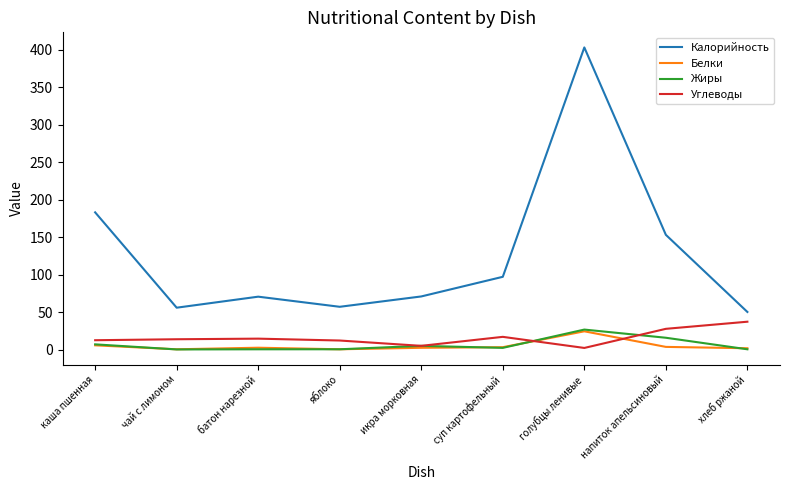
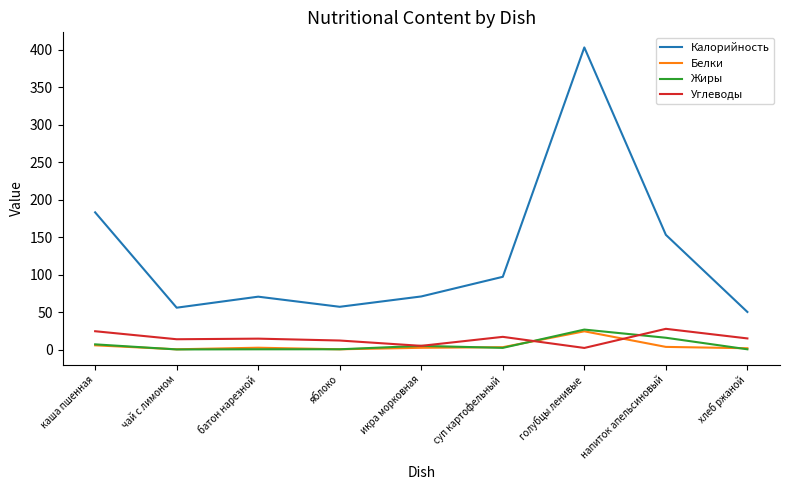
  {
    "Калорийность": {
      "каша пшенная": 180,
      "чай с лимоном": 60,
      "батон нарезной": 70,
      "яблоко": 60,
      "икра морковная": 70,
      "суп картофельный": 100,
      "голубцы ленивые": 400,
      "напиток апельсиновый": 150,
      "хлеб ржаной": 50
    },
    "Белки": {
      "напиток апельсиновый": 0
    },
    "Жиры": {
      "напиток апельсиновый": 20
    },
    "Углеводы": {
-     "каша пшенная": 10,
+     "каша пшенная": 20,
      "чай с лимоном": 10,
      "батон нарезной": 10,
      "яблоко": 10,
      "суп картофельный": 20,
      "голубцы ленивые": 0,
      "напиток апельсиновый": 30,
-     "хлеб ржаной": 40
+     "хлеб ржаной": 10
    }
  }
